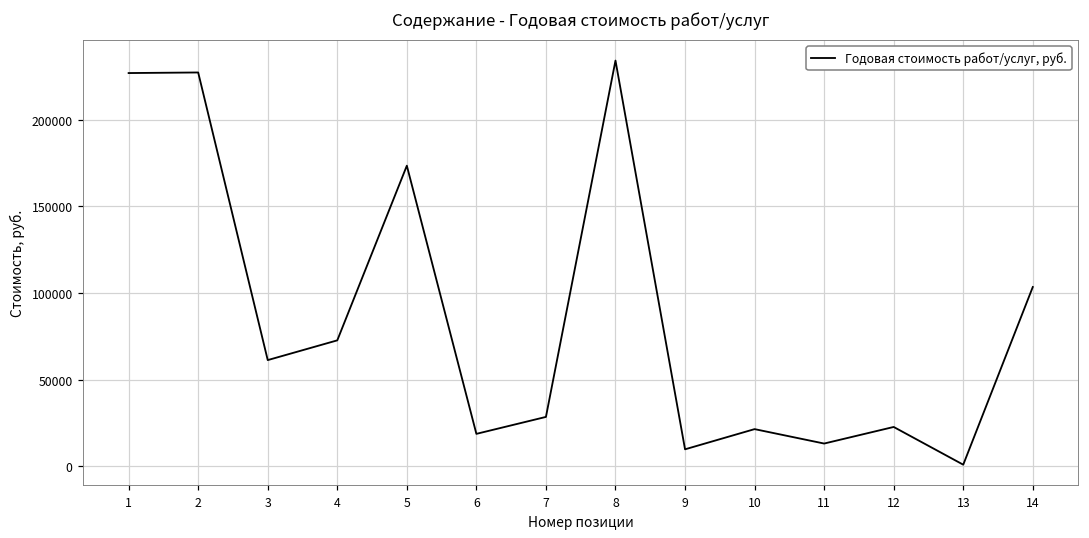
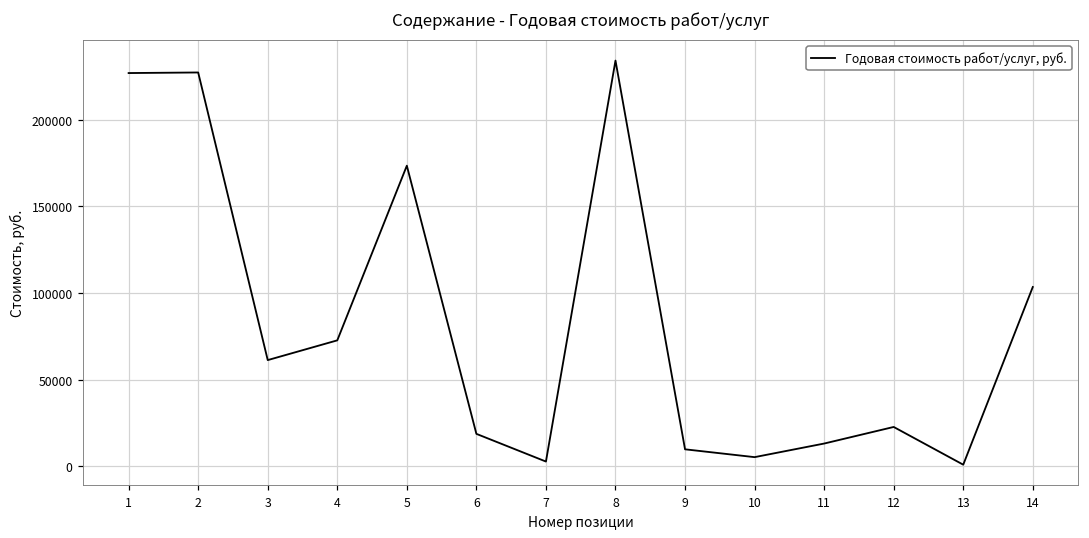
  {
    "1": 227000,
    "2": 227000,
    "3": 61000,
    "4": 73000,
    "5": 173000,
    "6": 19000,
-   "7": 29000,
+   "7": 3000,
    "8": 234000,
    "9": 10000,
-   "10": 21000,
+   "10": 5000,
    "11": 13000,
    "12": 23000,
    "13": 1000,
    "14": 103000
  }
